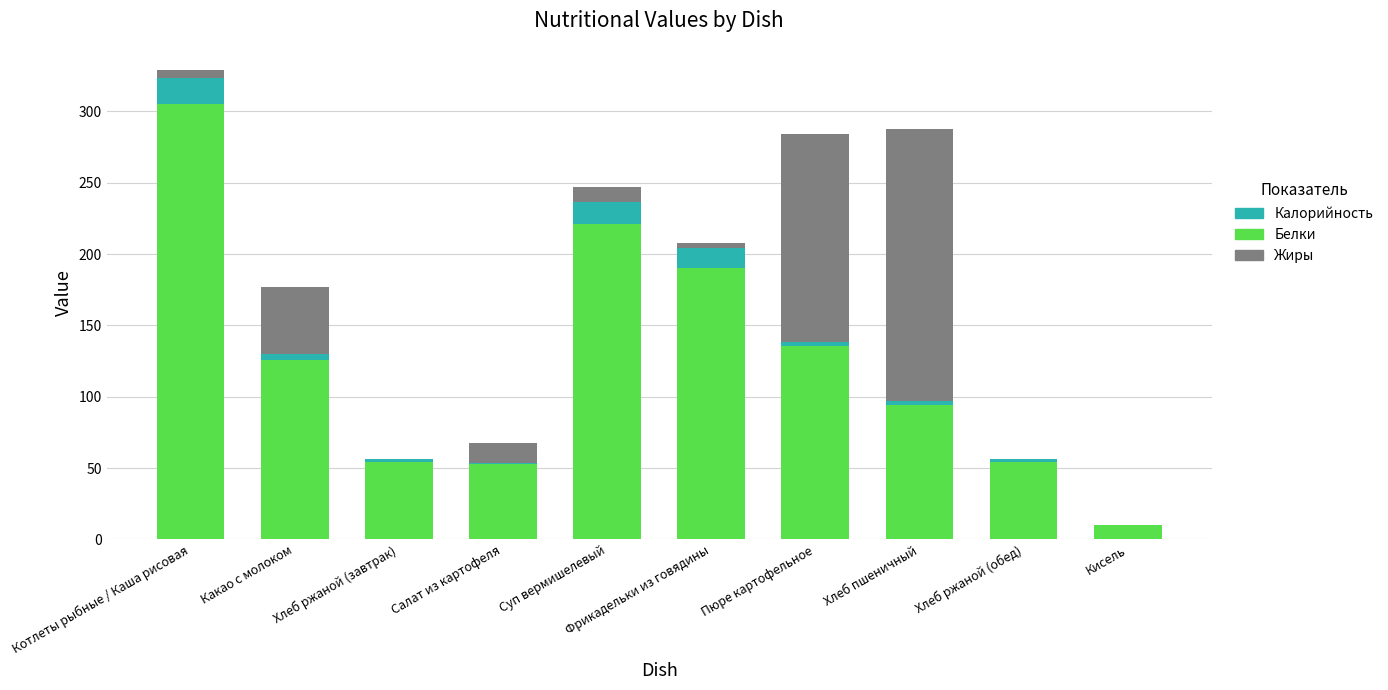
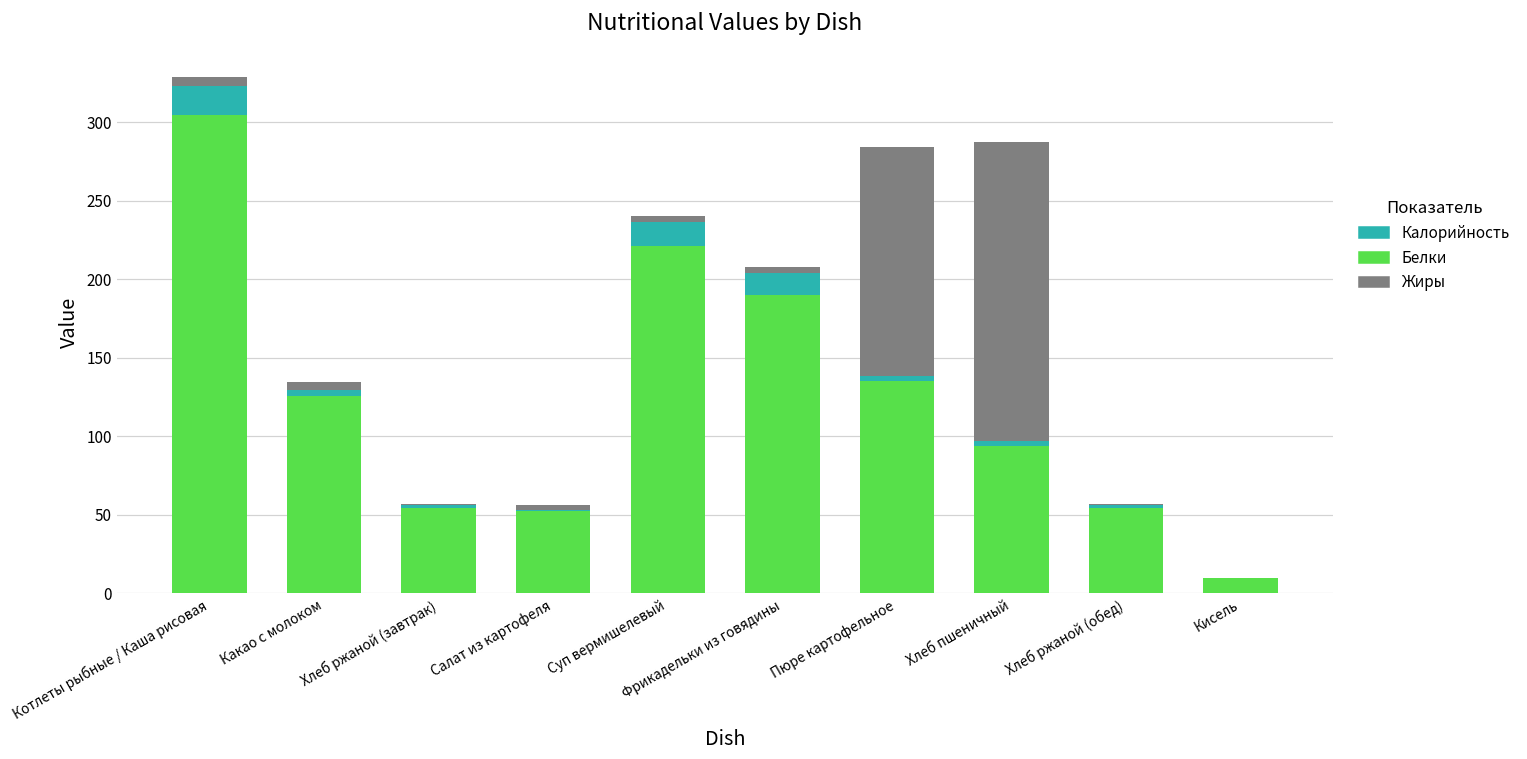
  {
    "Жиры": {
      "Котлеты рыбные / Каша рисовая": 6,
-     "Какао с молоком": 47,
-     "Салат из картофеля": 14,
-     "Суп вермишелевый": 10,
+     "Какао с молоком": 5,
+     "Салат из картофеля": 3,
+     "Суп вермишелевый": 4,
      "Фрикадельки из говядины": 4,
      "Пюре картофельное": 146,
      "Хлеб пшеничный": 191,
      "Кисель": 0
    }
  }
